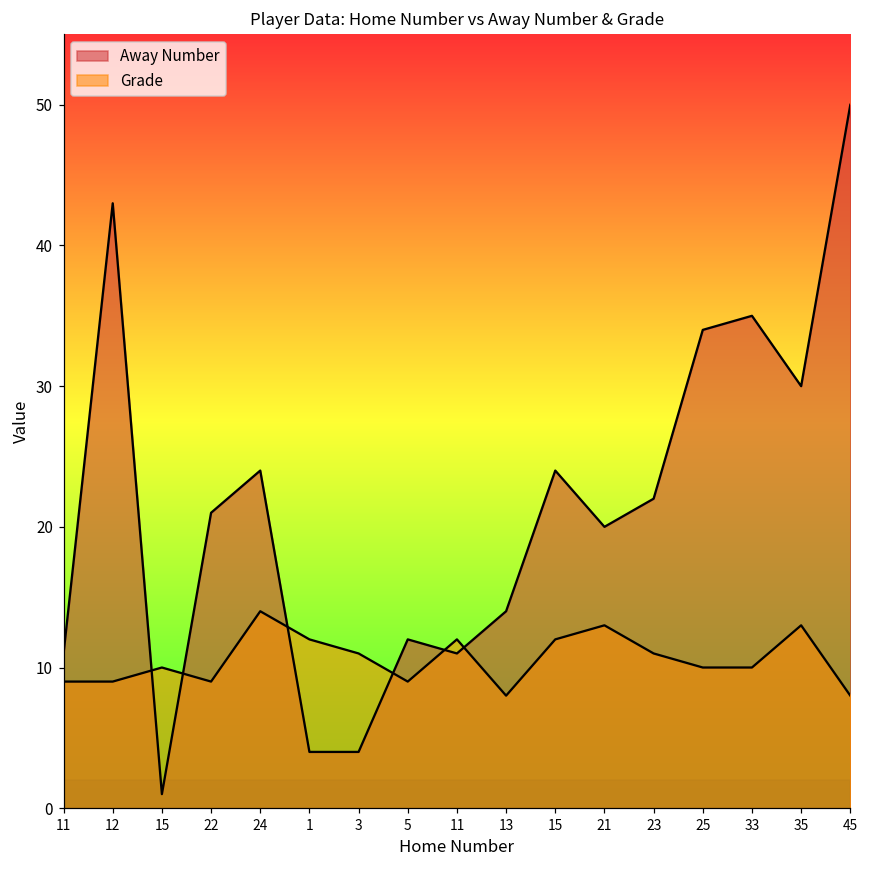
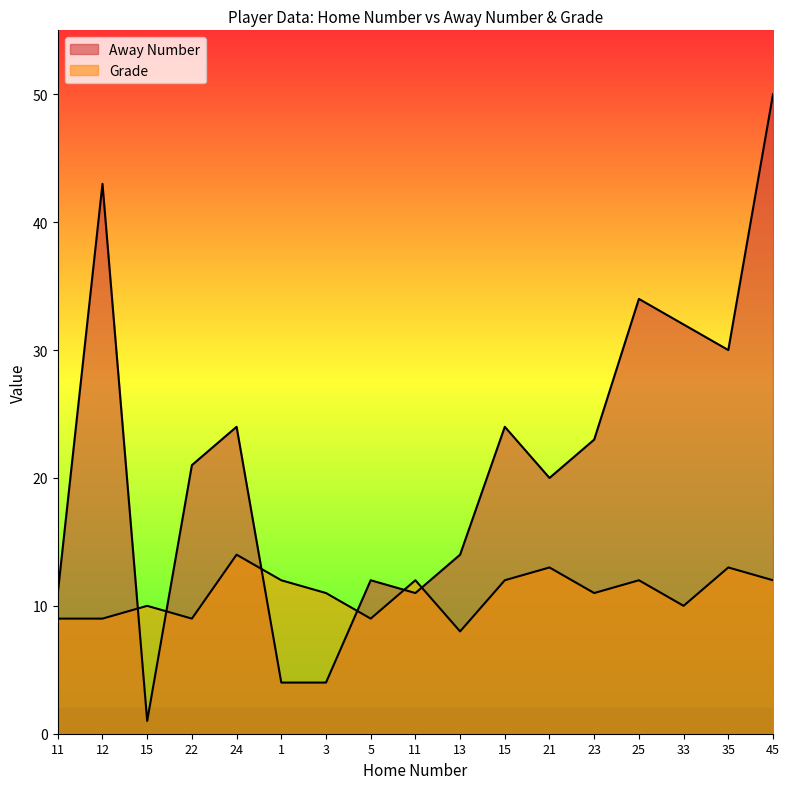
  {
    "Away Number": {
      "12": 43,
      "22": 21,
      "24": 24,
      "1": 4,
      "3": 4,
      "5": 12,
      "13": 14,
      "21": 20,
-     "23": 22,
+     "23": 23,
      "25": 34,
-     "33": 35,
+     "33": 32,
      "35": 30,
      "45": 50
    },
    "Grade": {
      "12": 9,
      "22": 9,
      "24": 14,
      "1": 12,
      "3": 11,
      "5": 9,
      "13": 8,
      "21": 13,
      "23": 11,
-     "25": 10,
+     "25": 12,
      "33": 10,
      "35": 13,
-     "45": 8
+     "45": 12
    }
  }
